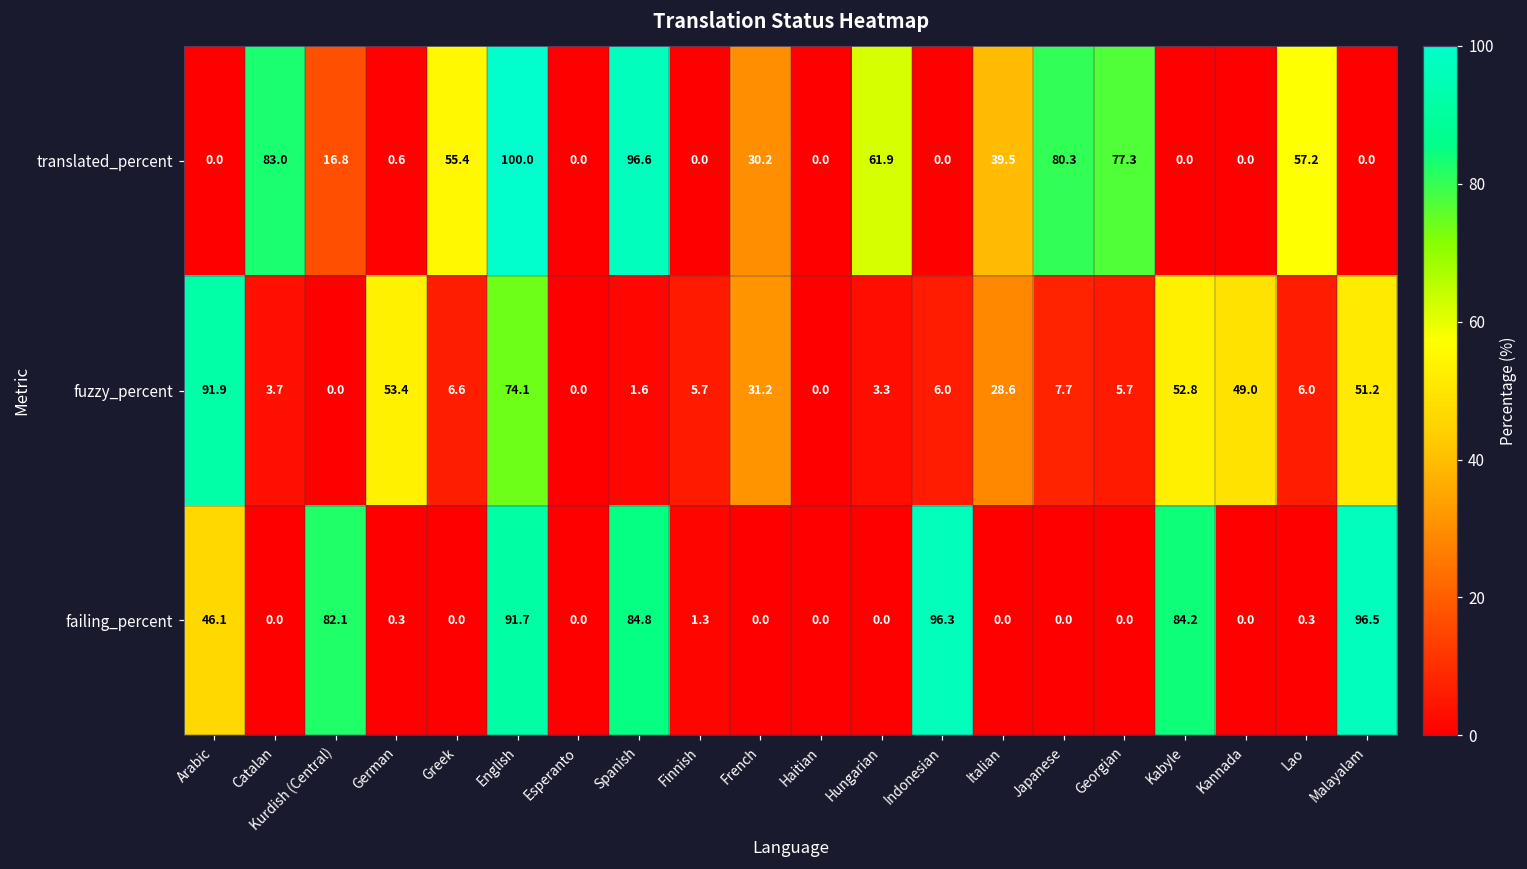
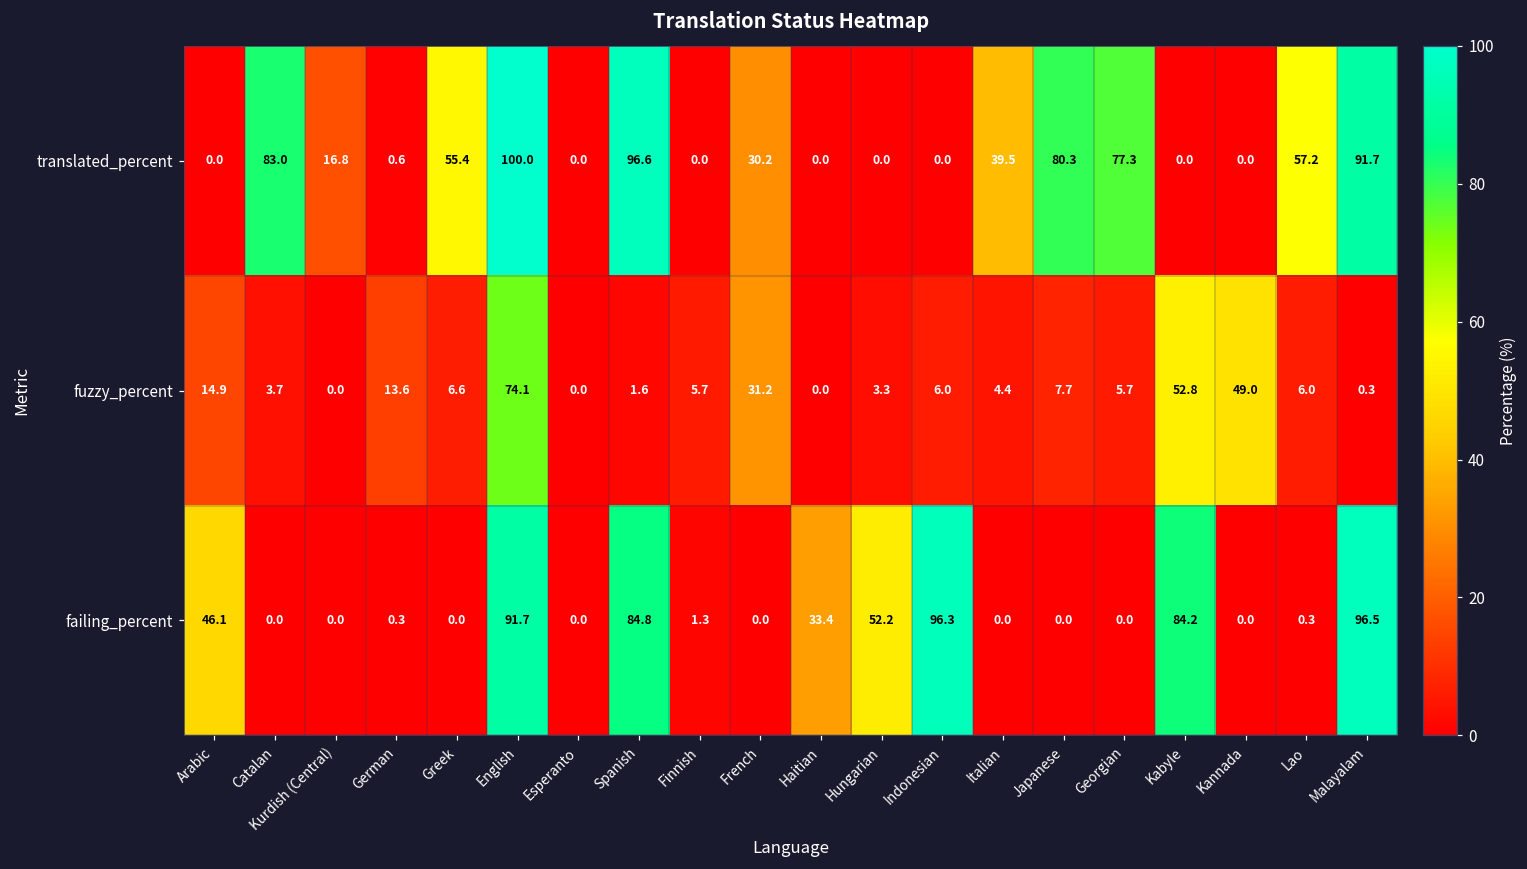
  {
    "translated_percent": {
      "Arabic": 0.0,
      "Catalan": 83.0,
      "Kurdish (Central)": 16.8,
      "German": 0.6,
      "Greek": 55.4,
      "English": 100.0,
      "Esperanto": 0.0,
      "Spanish": 96.6,
      "Finnish": 0.0,
      "French": 30.2,
      "Haitian": 0.0,
-     "Hungarian": 61.9,
+     "Hungarian": 0.0,
      "Indonesian": 0.0,
      "Italian": 39.5,
      "Japanese": 80.3,
      "Georgian": 77.3,
      "Kabyle": 0.0,
      "Kannada": 0.0,
      "Lao": 57.2,
-     "Malayalam": 0.0
+     "Malayalam": 91.7
    },
    "fuzzy_percent": {
-     "Arabic": 91.9,
+     "Arabic": 14.9,
      "Catalan": 3.7,
      "Kurdish (Central)": 0.0,
-     "German": 53.4,
+     "German": 13.6,
      "Greek": 6.6,
      "English": 74.1,
      "Esperanto": 0.0,
      "Spanish": 1.6,
      "Finnish": 5.7,
      "French": 31.2,
      "Haitian": 0.0,
      "Hungarian": 3.3,
      "Indonesian": 6.0,
-     "Italian": 28.6,
+     "Italian": 4.4,
      "Japanese": 7.7,
      "Georgian": 5.7,
      "Kabyle": 52.8,
      "Kannada": 49.0,
      "Lao": 6.0,
-     "Malayalam": 51.2
+     "Malayalam": 0.3
    },
    "failing_percent": {
      "Arabic": 46.1,
      "Catalan": 0.0,
-     "Kurdish (Central)": 82.1,
+     "Kurdish (Central)": 0.0,
      "German": 0.3,
      "Greek": 0.0,
      "English": 91.7,
      "Esperanto": 0.0,
      "Spanish": 84.8,
      "Finnish": 1.3,
      "French": 0.0,
-     "Haitian": 0.0,
-     "Hungarian": 0.0,
+     "Haitian": 33.4,
+     "Hungarian": 52.2,
      "Indonesian": 96.3,
      "Italian": 0.0,
      "Japanese": 0.0,
      "Georgian": 0.0,
      "Kabyle": 84.2,
      "Kannada": 0.0,
      "Lao": 0.3,
      "Malayalam": 96.5
    }
  }
